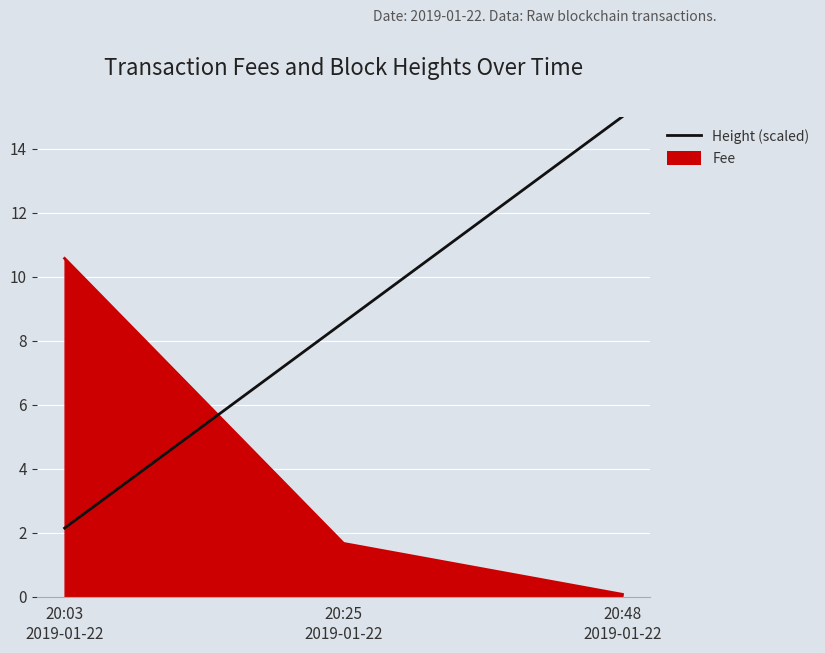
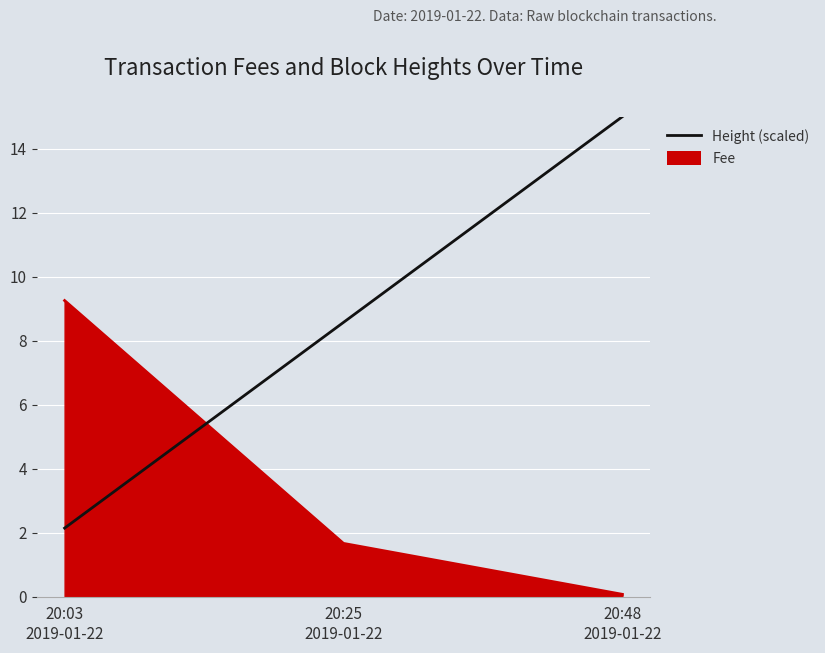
  {
    "Fee": {
-     "20:03 2019-01-22": 10.6,
+     "20:03 2019-01-22": 9.3,
      "20:25 2019-01-22": 1.7,
      "20:48 2019-01-22": 0.1
    },
    "Height (scaled)": {
      "20:03 2019-01-22": 2.1,
      "20:25 2019-01-22": 8.6,
      "20:48 2019-01-22": 15.0
    }
  }
